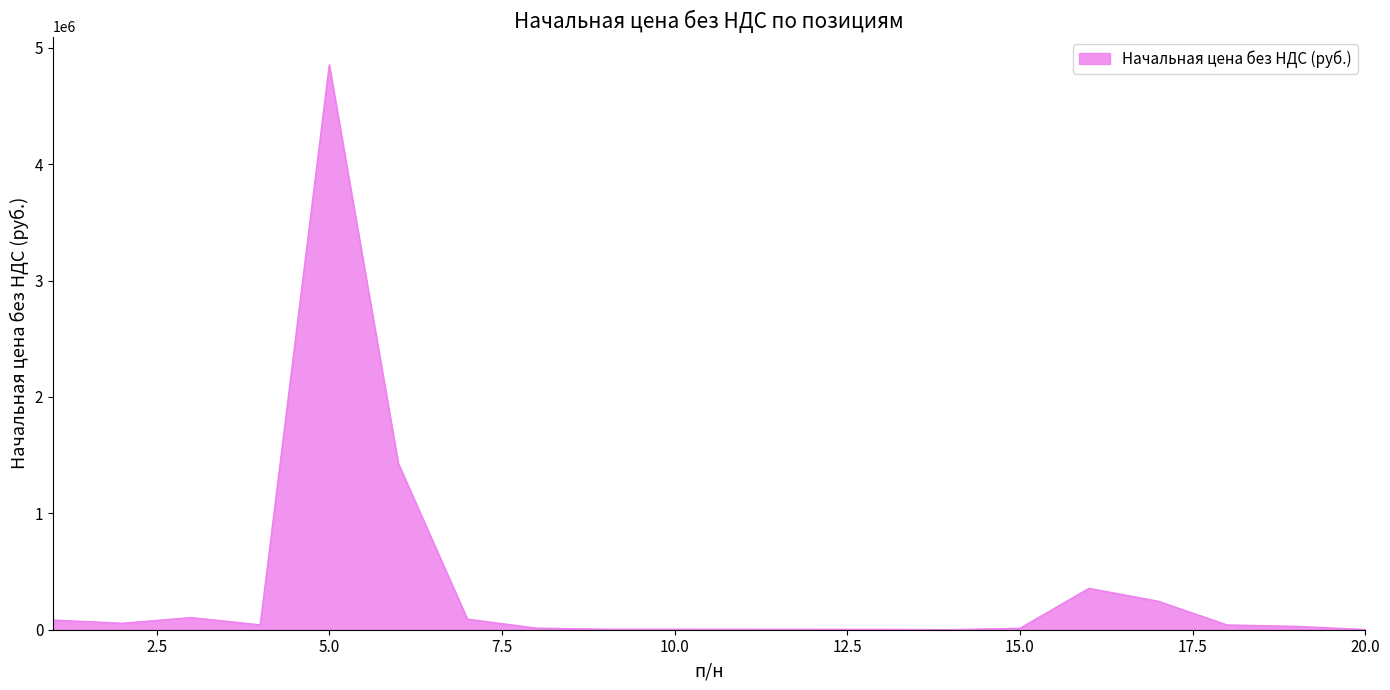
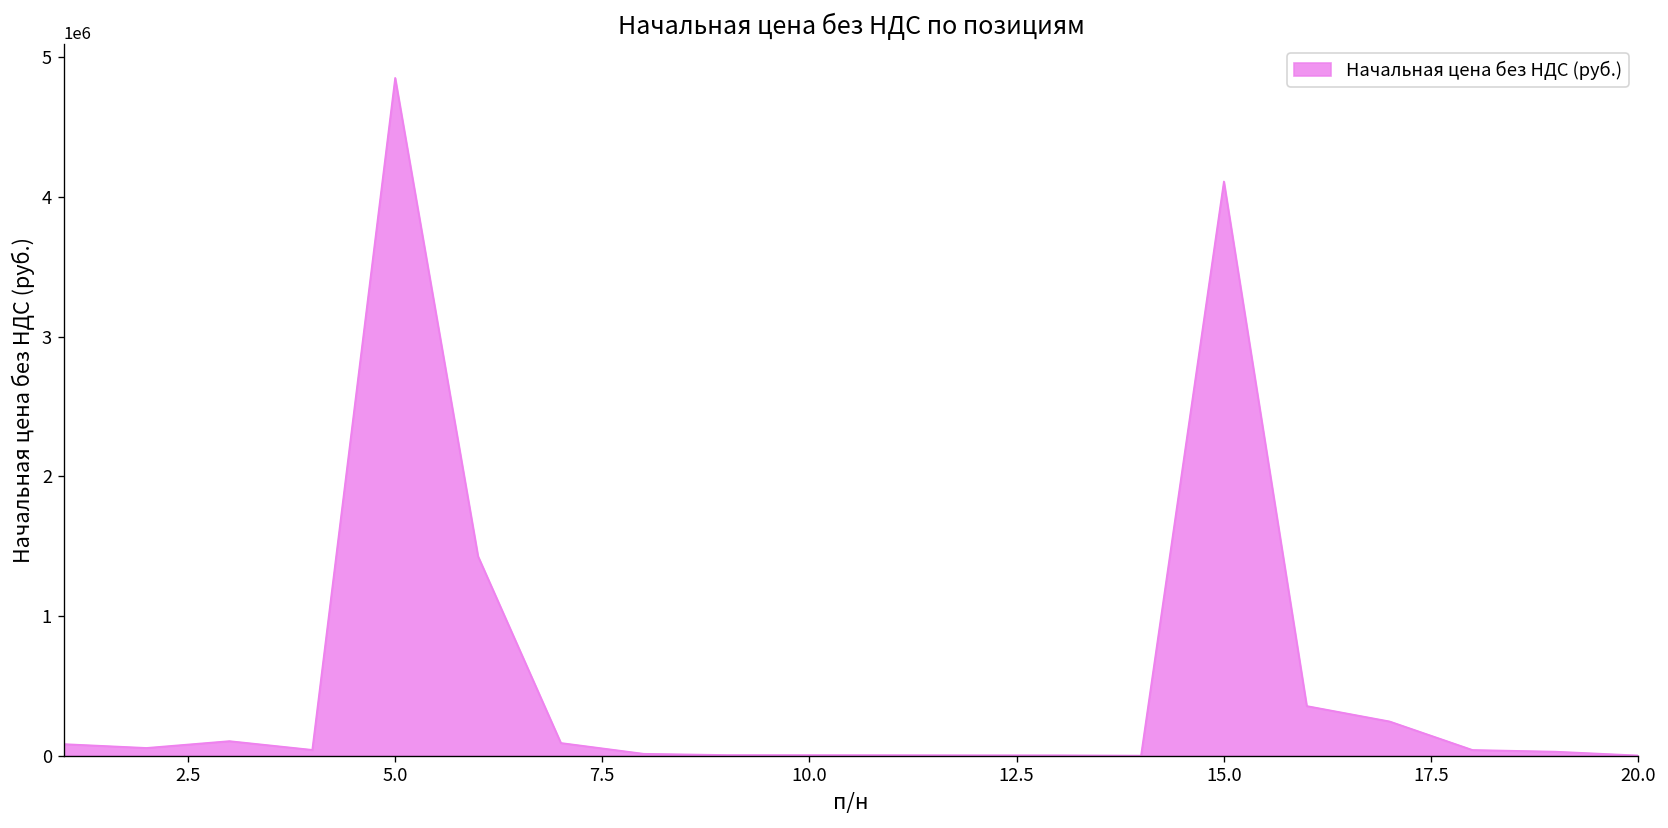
  {
    "5.0": 4850000,
    "10.0": 0,
-   "15.0": 10000,
+   "15.0": 4110000,
    "20.0": 0
  }
